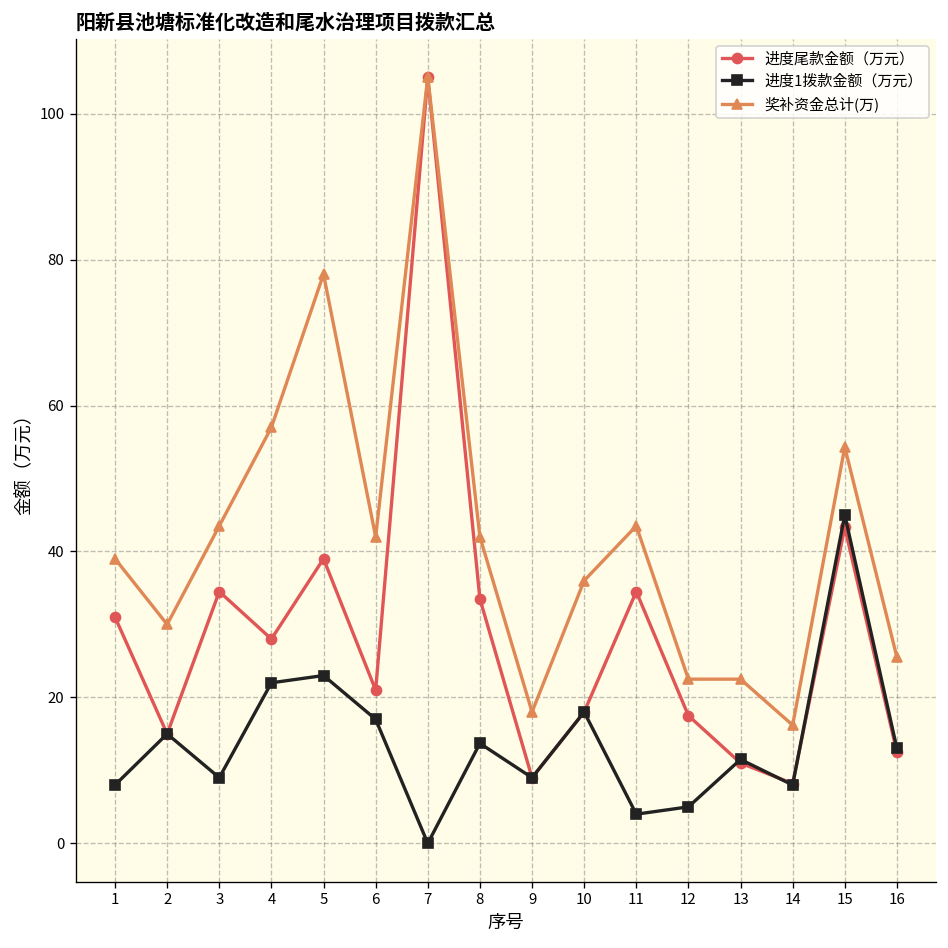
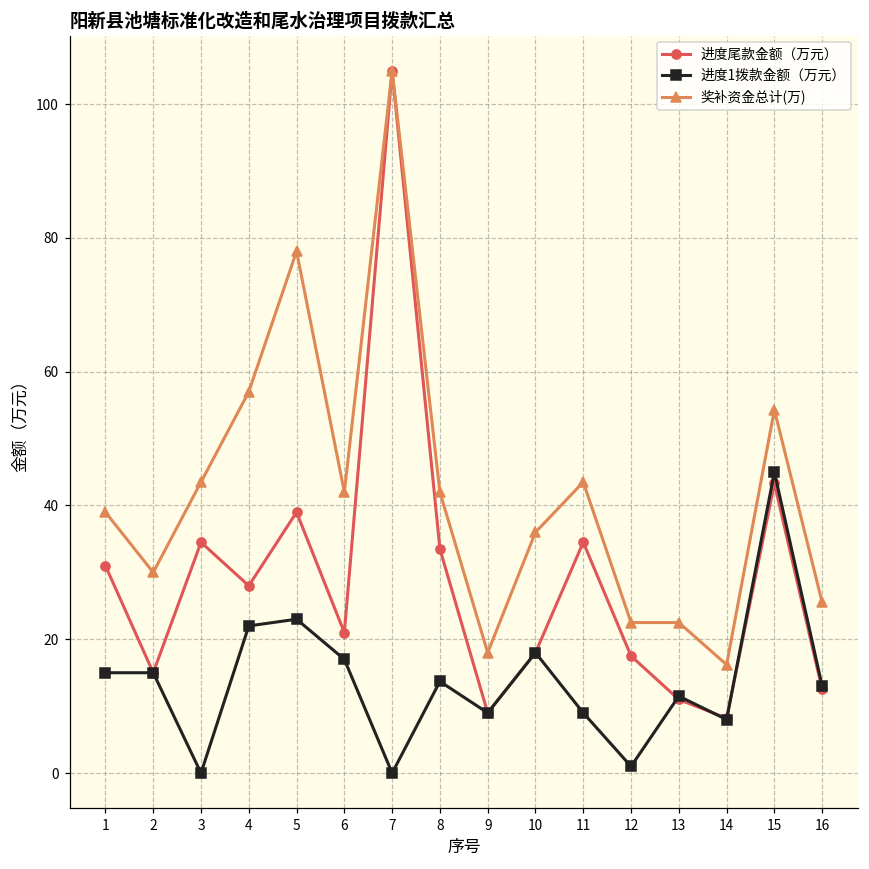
  {
    "进度1拨款金额（万元）": {
-     "1": 8,
-     "3": 9,
+     "1": 15,
+     "3": 0,
      "4": 22,
      "5": 23,
      "6": 17,
      "7": 0,
      "8": 14,
-     "11": 4,
-     "12": 5,
+     "11": 9,
+     "12": 1,
      "13": 12,
      "15": 45,
      "16": 13
    }
  }
